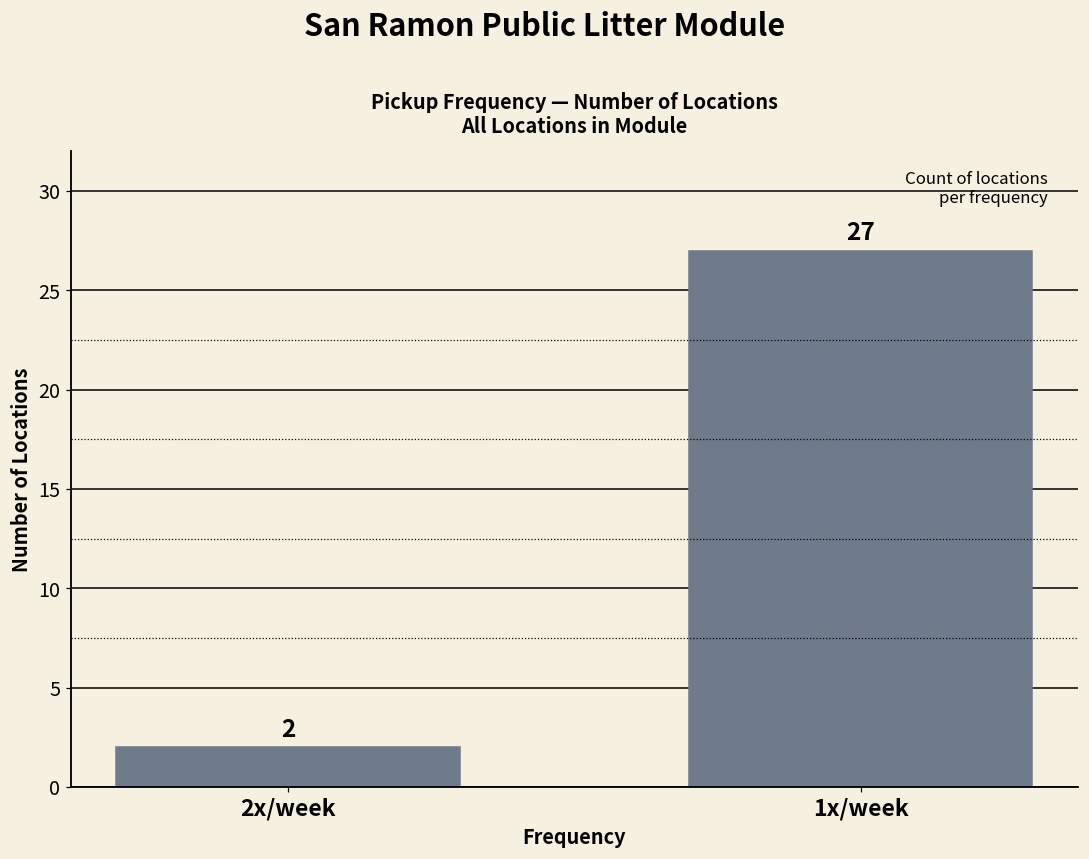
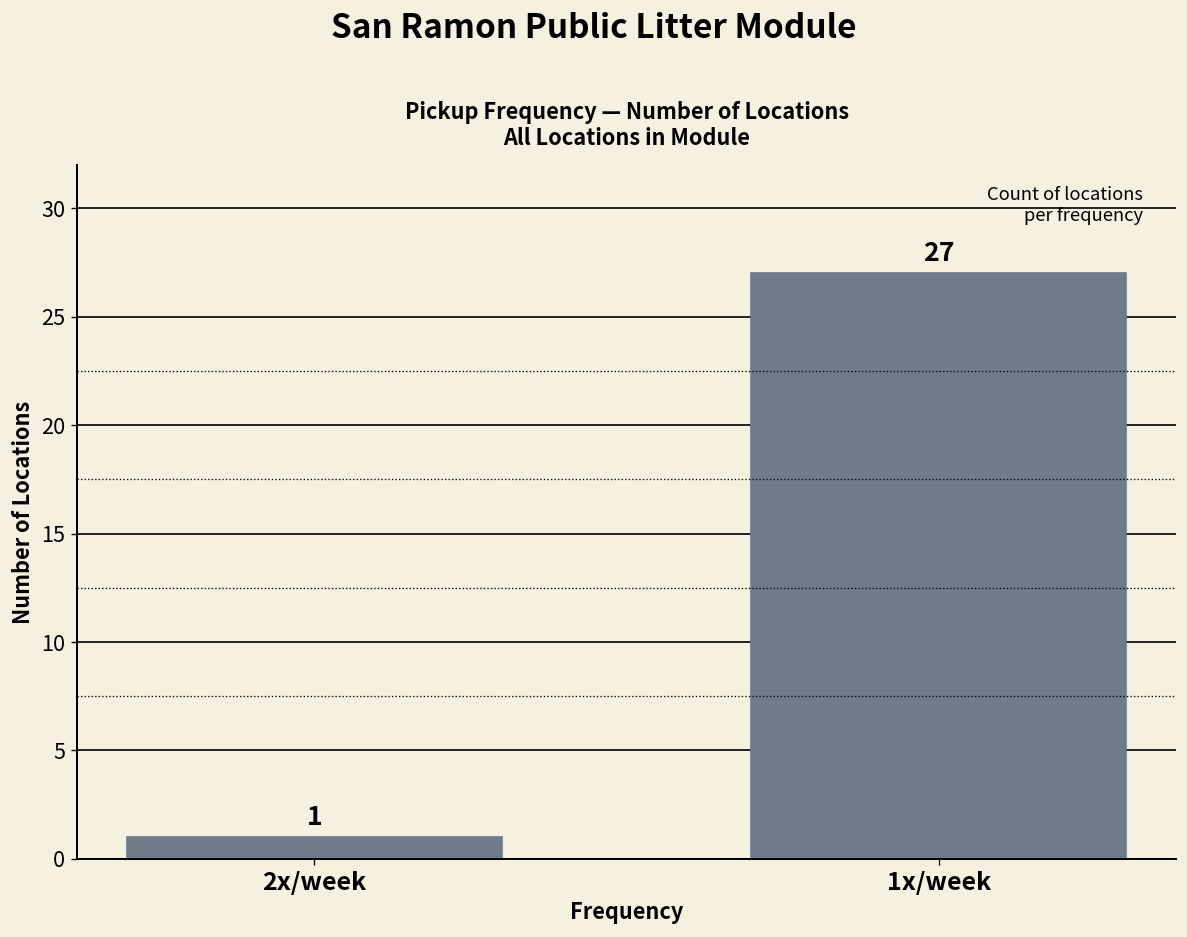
  {
-   "2x/week": 2,
+   "2x/week": 1,
    "1x/week": 27
  }
